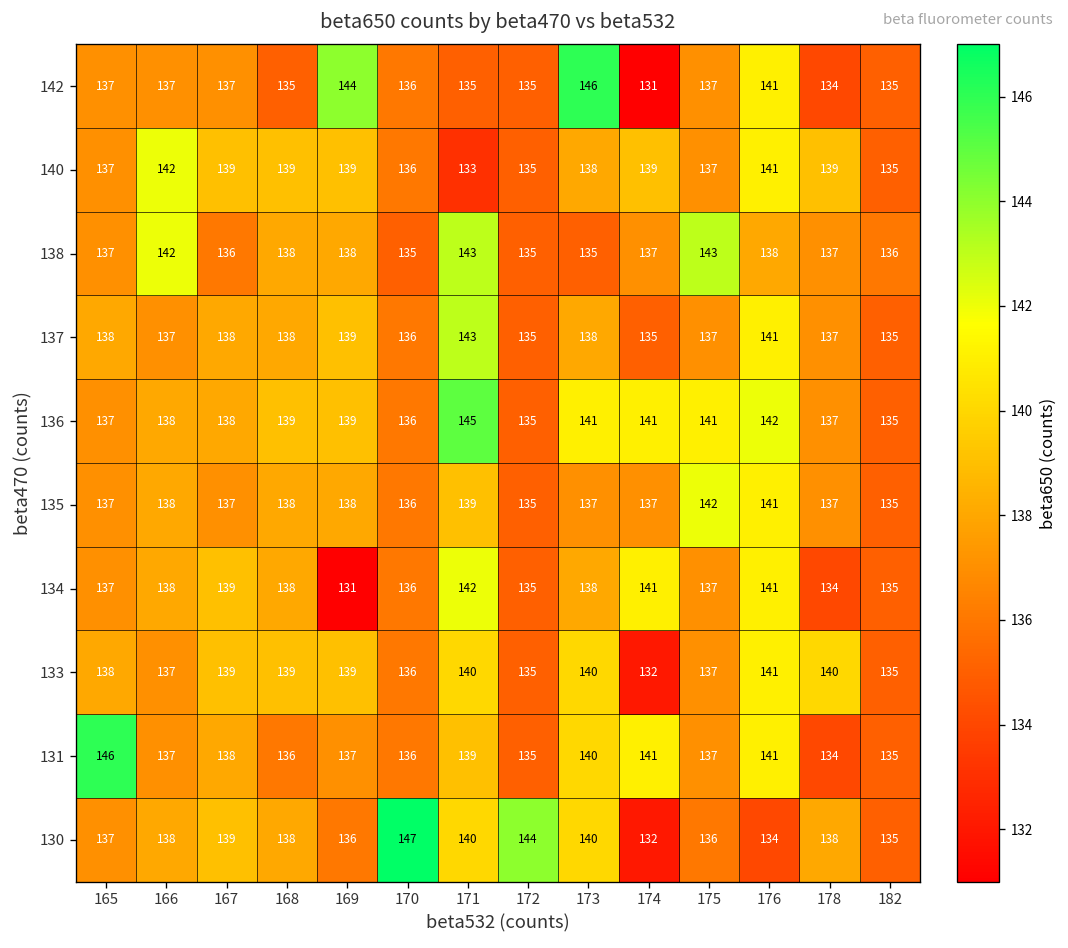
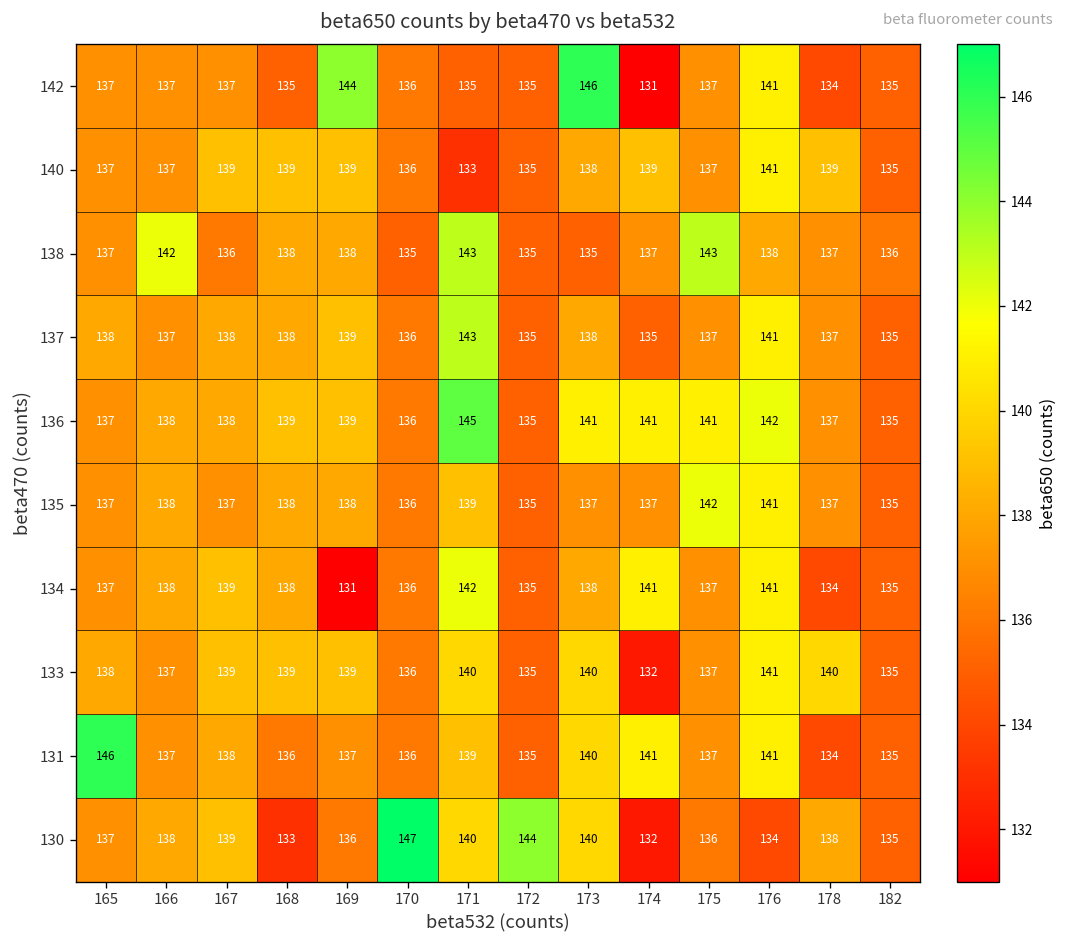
  {
    "142": {
      "165": 137,
      "166": 137,
      "167": 137,
      "168": 135,
      "169": 144,
      "170": 136,
      "171": 135,
      "172": 135,
      "173": 146,
      "174": 131,
      "175": 137,
      "176": 141,
      "178": 134,
      "182": 135
    },
    "140": {
      "165": 137,
-     "166": 142,
+     "166": 137,
      "167": 139,
      "168": 139,
      "169": 139,
      "170": 136,
      "171": 133,
      "172": 135,
      "173": 138,
      "174": 139,
      "175": 137,
      "176": 141,
      "178": 139,
      "182": 135
    },
    "138": {
      "165": 137,
      "166": 142,
      "167": 136,
      "168": 138,
      "169": 138,
      "170": 135,
      "171": 143,
      "172": 135,
      "173": 135,
      "174": 137,
      "175": 143,
      "176": 138,
      "178": 137,
      "182": 136
    },
    "137": {
      "165": 138,
      "166": 137,
      "167": 138,
      "168": 138,
      "169": 139,
      "170": 136,
      "171": 143,
      "172": 135,
      "173": 138,
      "174": 135,
      "175": 137,
      "176": 141,
      "178": 137,
      "182": 135
    },
    "136": {
      "165": 137,
      "166": 138,
      "167": 138,
      "168": 139,
      "169": 139,
      "170": 136,
      "171": 145,
      "172": 135,
      "173": 141,
      "174": 141,
      "175": 141,
      "176": 142,
      "178": 137,
      "182": 135
    },
    "135": {
      "165": 137,
      "166": 138,
      "167": 137,
      "168": 138,
      "169": 138,
      "170": 136,
      "171": 139,
      "172": 135,
      "173": 137,
      "174": 137,
      "175": 142,
      "176": 141,
      "178": 137,
      "182": 135
    },
    "134": {
      "165": 137,
      "166": 138,
      "167": 139,
      "168": 138,
      "169": 131,
      "170": 136,
      "171": 142,
      "172": 135,
      "173": 138,
      "174": 141,
      "175": 137,
      "176": 141,
      "178": 134,
      "182": 135
    },
    "133": {
      "165": 138,
      "166": 137,
      "167": 139,
      "168": 139,
      "169": 139,
      "170": 136,
      "171": 140,
      "172": 135,
      "173": 140,
      "174": 132,
      "175": 137,
      "176": 141,
      "178": 140,
      "182": 135
    },
    "131": {
      "165": 146,
      "166": 137,
      "167": 138,
      "168": 136,
      "169": 137,
      "170": 136,
      "171": 139,
      "172": 135,
      "173": 140,
      "174": 141,
      "175": 137,
      "176": 141,
      "178": 134,
      "182": 135
    },
    "130": {
      "165": 137,
      "166": 138,
      "167": 139,
-     "168": 138,
+     "168": 133,
      "169": 136,
      "170": 147,
      "171": 140,
      "172": 144,
      "173": 140,
      "174": 132,
      "175": 136,
      "176": 134,
      "178": 138,
      "182": 135
    }
  }
